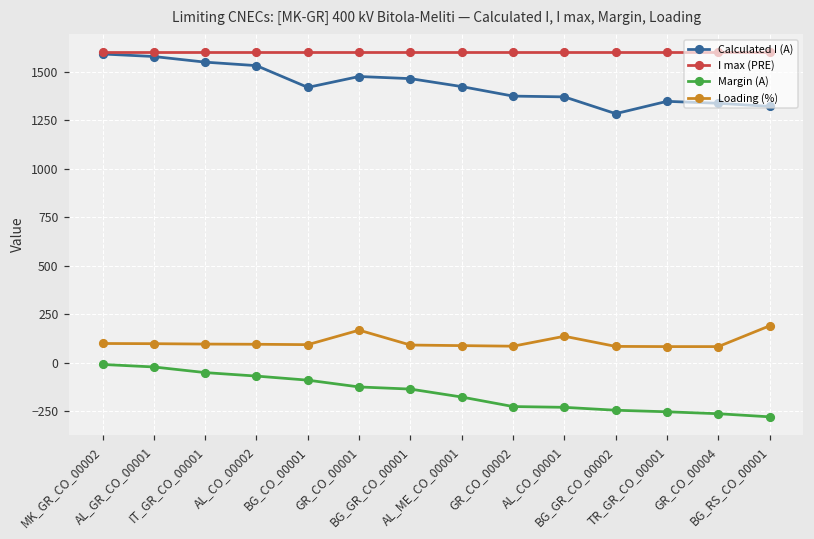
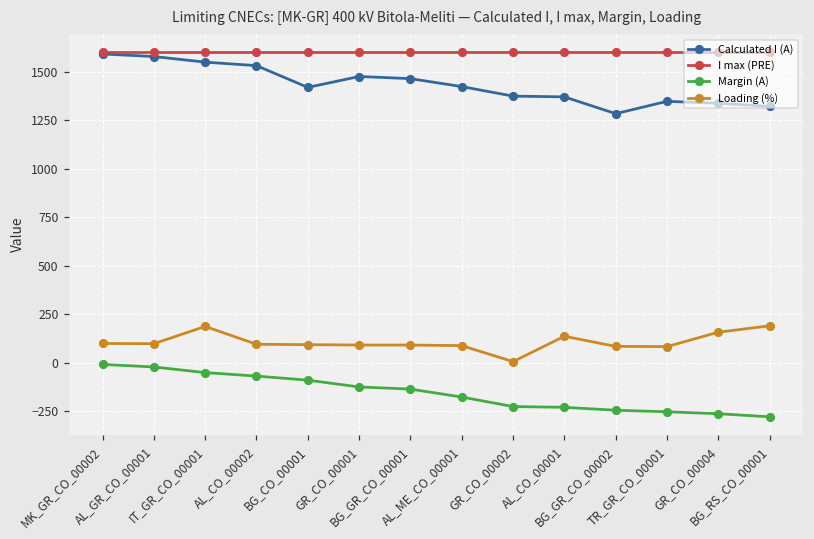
  {
    "Calculated I (A)": {
      "AL_GR_CO_00001": 1580,
      "IT_GR_CO_00001": 1550,
      "AL_CO_00002": 1530,
      "BG_CO_00001": 1420,
      "GR_CO_00001": 1480,
      "BG_GR_CO_00001": 1470,
      "AL_ME_CO_00001": 1420,
      "GR_CO_00002": 1380,
      "AL_CO_00001": 1370,
      "BG_GR_CO_00002": 1280,
      "TR_GR_CO_00001": 1350
    },
    "I max (PRE)": {
      "AL_GR_CO_00001": 1600,
      "IT_GR_CO_00001": 1600,
      "AL_CO_00002": 1600,
      "BG_CO_00001": 1600,
      "GR_CO_00001": 1600,
      "BG_GR_CO_00001": 1600,
      "AL_ME_CO_00001": 1600,
      "GR_CO_00002": 1600,
      "AL_CO_00001": 1600,
      "BG_GR_CO_00002": 1600,
      "TR_GR_CO_00001": 1600
    },
    "Margin (A)": {
      "MK_GR_CO_00002": -10,
      "AL_GR_CO_00001": -20,
      "IT_GR_CO_00001": -50,
      "AL_CO_00002": -70,
      "BG_CO_00001": -90,
      "GR_CO_00001": -120,
      "BG_GR_CO_00001": -140,
      "AL_ME_CO_00001": -180,
      "GR_CO_00002": -230,
      "AL_CO_00001": -230,
      "BG_GR_CO_00002": -240,
      "TR_GR_CO_00001": -250,
      "GR_CO_00004": -260,
      "BG_RS_CO_00001": -280
    },
    "Loading (%)": {
      "MK_GR_CO_00002": 100,
      "AL_GR_CO_00001": 100,
-     "IT_GR_CO_00001": 100,
+     "IT_GR_CO_00001": 190,
      "AL_CO_00002": 100,
      "BG_CO_00001": 90,
-     "GR_CO_00001": 170,
+     "GR_CO_00001": 90,
      "BG_GR_CO_00001": 90,
      "AL_ME_CO_00001": 90,
-     "GR_CO_00002": 90,
+     "GR_CO_00002": 10,
      "AL_CO_00001": 140,
      "BG_GR_CO_00002": 90,
      "TR_GR_CO_00001": 80,
-     "GR_CO_00004": 80,
+     "GR_CO_00004": 160,
      "BG_RS_CO_00001": 190
    }
  }
